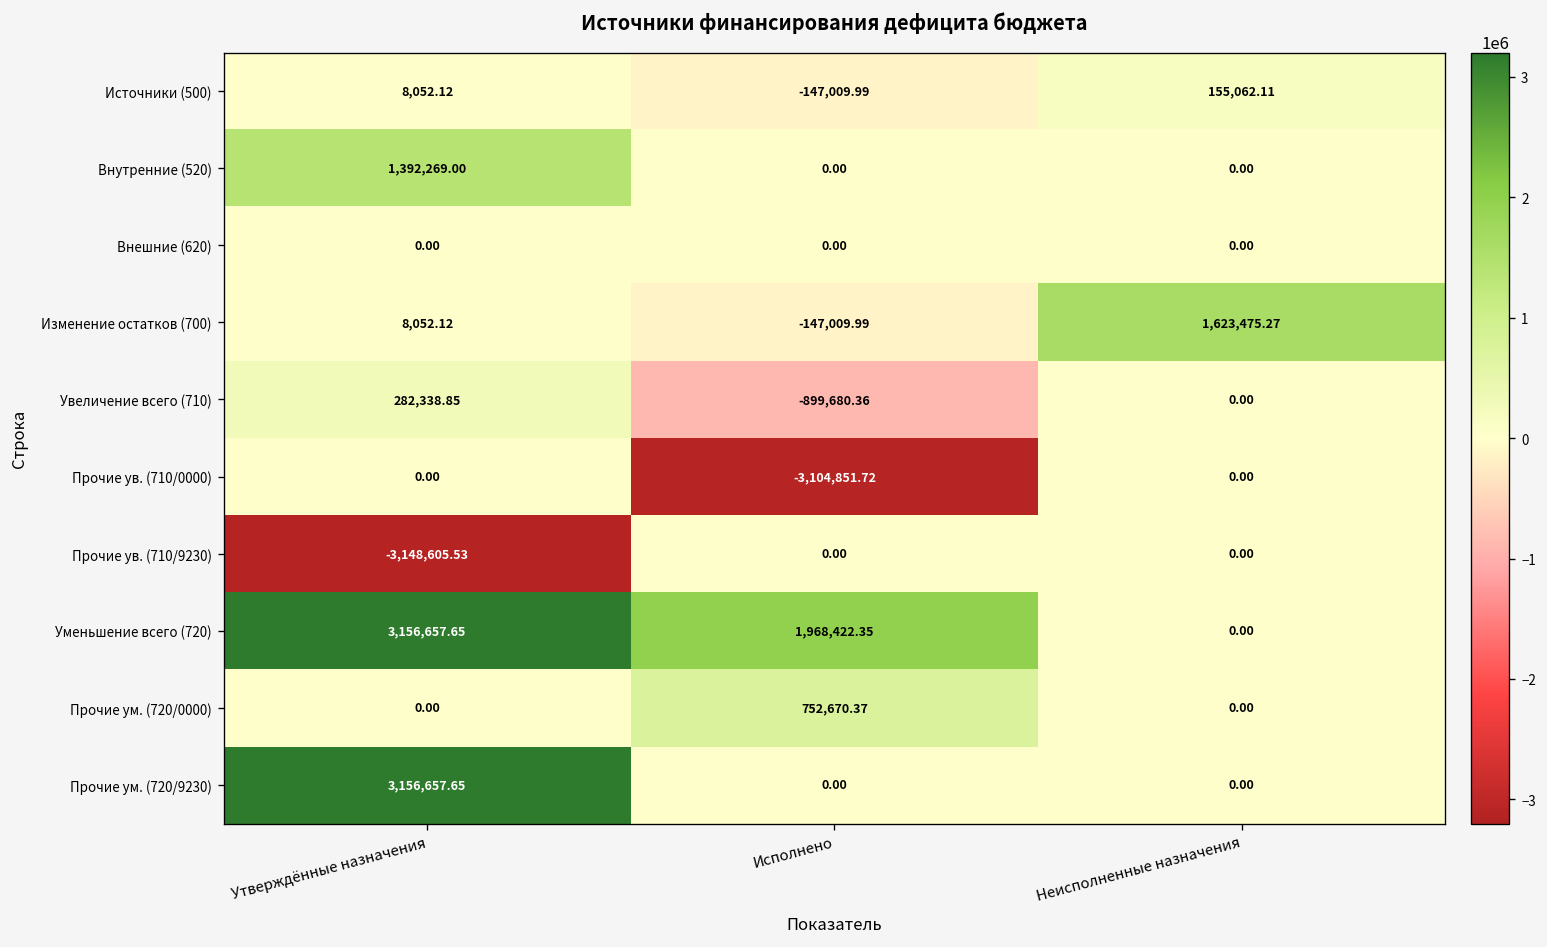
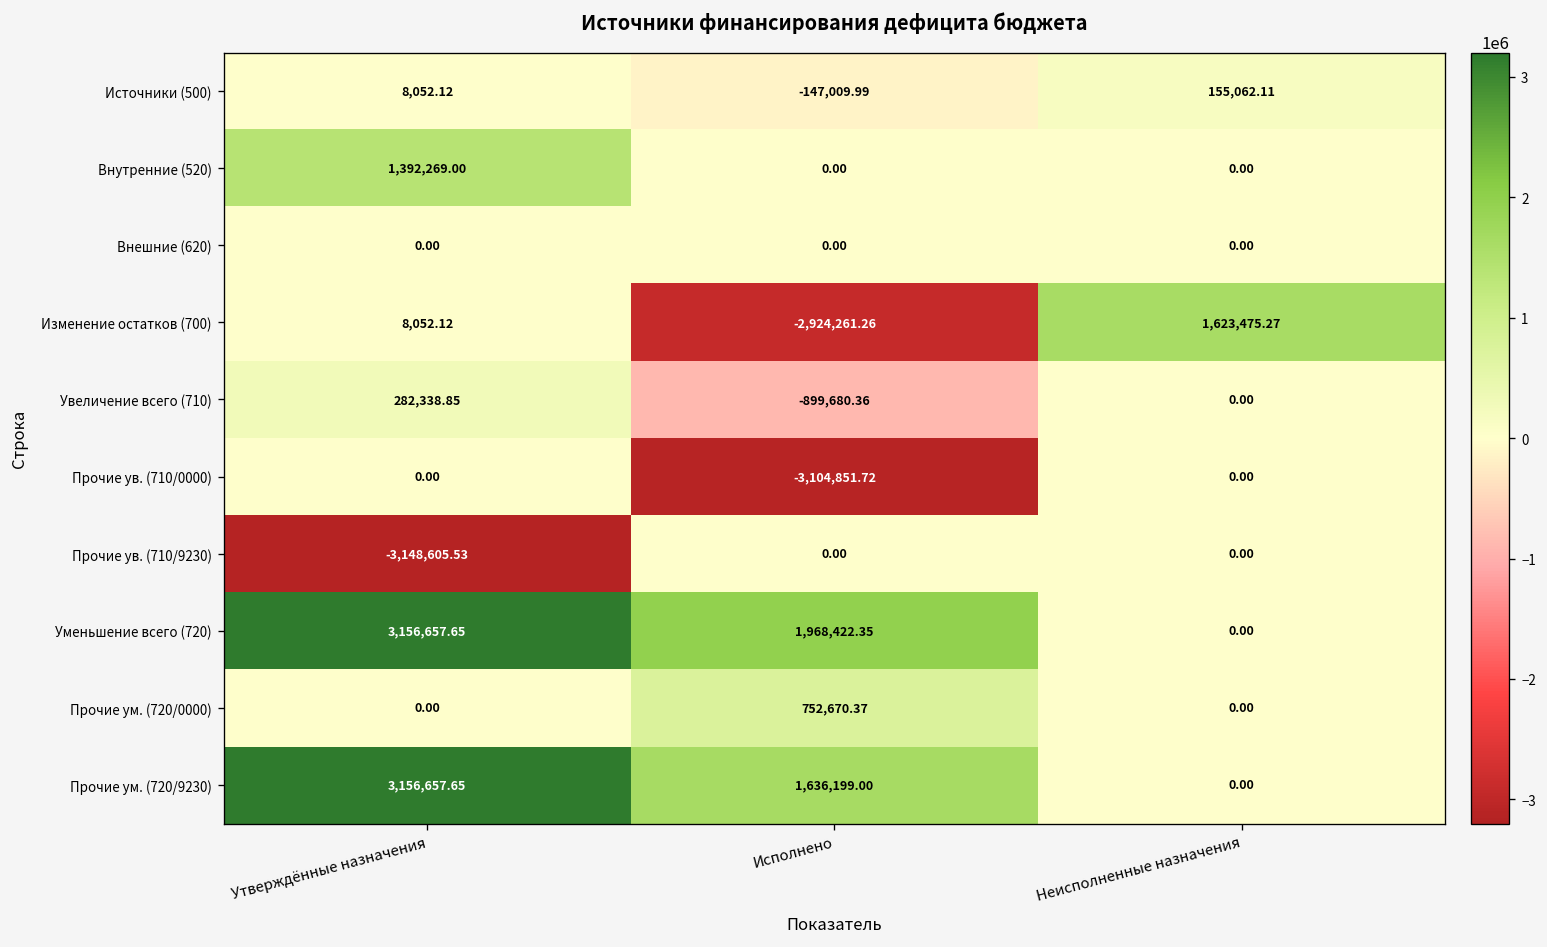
  {
    "Источники (500)": {
      "Утверждённые назначения": "8,052.12",
      "Исполнено": "-147,009.99",
      "Неисполненные назначения": "155,062.11"
    },
    "Внутренние (520)": {
      "Утверждённые назначения": "1,392,269.00",
      "Исполнено": "0.00",
      "Неисполненные назначения": "0.00"
    },
    "Внешние (620)": {
      "Утверждённые назначения": "0.00",
      "Исполнено": "0.00",
      "Неисполненные назначения": "0.00"
    },
    "Изменение остатков (700)": {
      "Утверждённые назначения": "8,052.12",
-     "Исполнено": "-147,009.99",
+     "Исполнено": "-2,924,261.26",
      "Неисполненные назначения": "1,623,475.27"
    },
    "Увеличение всего (710)": {
      "Утверждённые назначения": "282,338.85",
      "Исполнено": "-899,680.36",
      "Неисполненные назначения": "0.00"
    },
    "Прочие ув. (710/0000)": {
      "Утверждённые назначения": "0.00",
      "Исполнено": "-3,104,851.72",
      "Неисполненные назначения": "0.00"
    },
    "Прочие ув. (710/9230)": {
      "Утверждённые назначения": "-3,148,605.53",
      "Исполнено": "0.00",
      "Неисполненные назначения": "0.00"
    },
    "Уменьшение всего (720)": {
      "Утверждённые назначения": "3,156,657.65",
      "Исполнено": "1,968,422.35",
      "Неисполненные назначения": "0.00"
    },
    "Прочие ум. (720/0000)": {
      "Утверждённые назначения": "0.00",
      "Исполнено": "752,670.37",
      "Неисполненные назначения": "0.00"
    },
    "Прочие ум. (720/9230)": {
      "Утверждённые назначения": "3,156,657.65",
-     "Исполнено": "0.00",
+     "Исполнено": "1,636,199.00",
      "Неисполненные назначения": "0.00"
    }
  }
